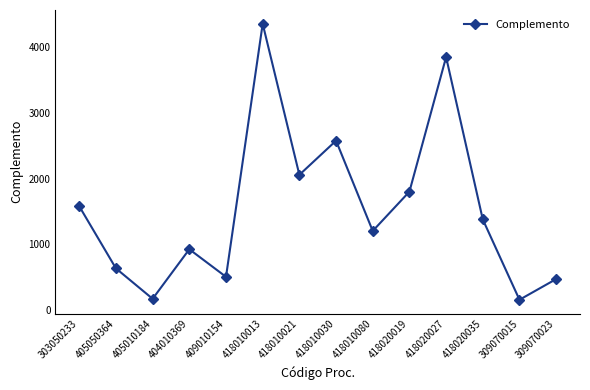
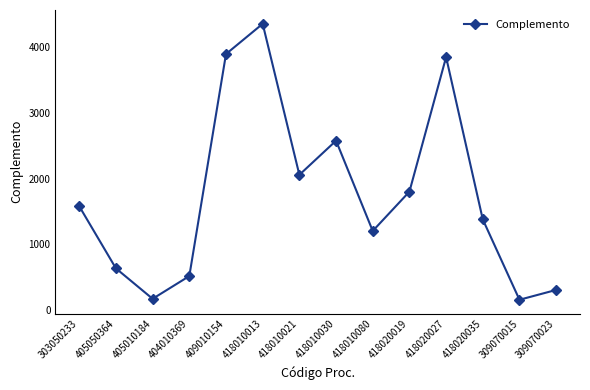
  {
    "303050233": 1600,
    "405050364": 600,
    "405010184": 200,
-   "404010369": 900,
-   "409010154": 500,
+   "404010369": 500,
+   "409010154": 3900,
    "418010013": 4400,
    "418010021": 2100,
    "418010030": 2600,
    "418010080": 1200,
    "418020019": 1800,
    "418020027": 3900,
    "418020035": 1400,
    "309070015": 200,
-   "309070023": 500
+   "309070023": 300
  }
